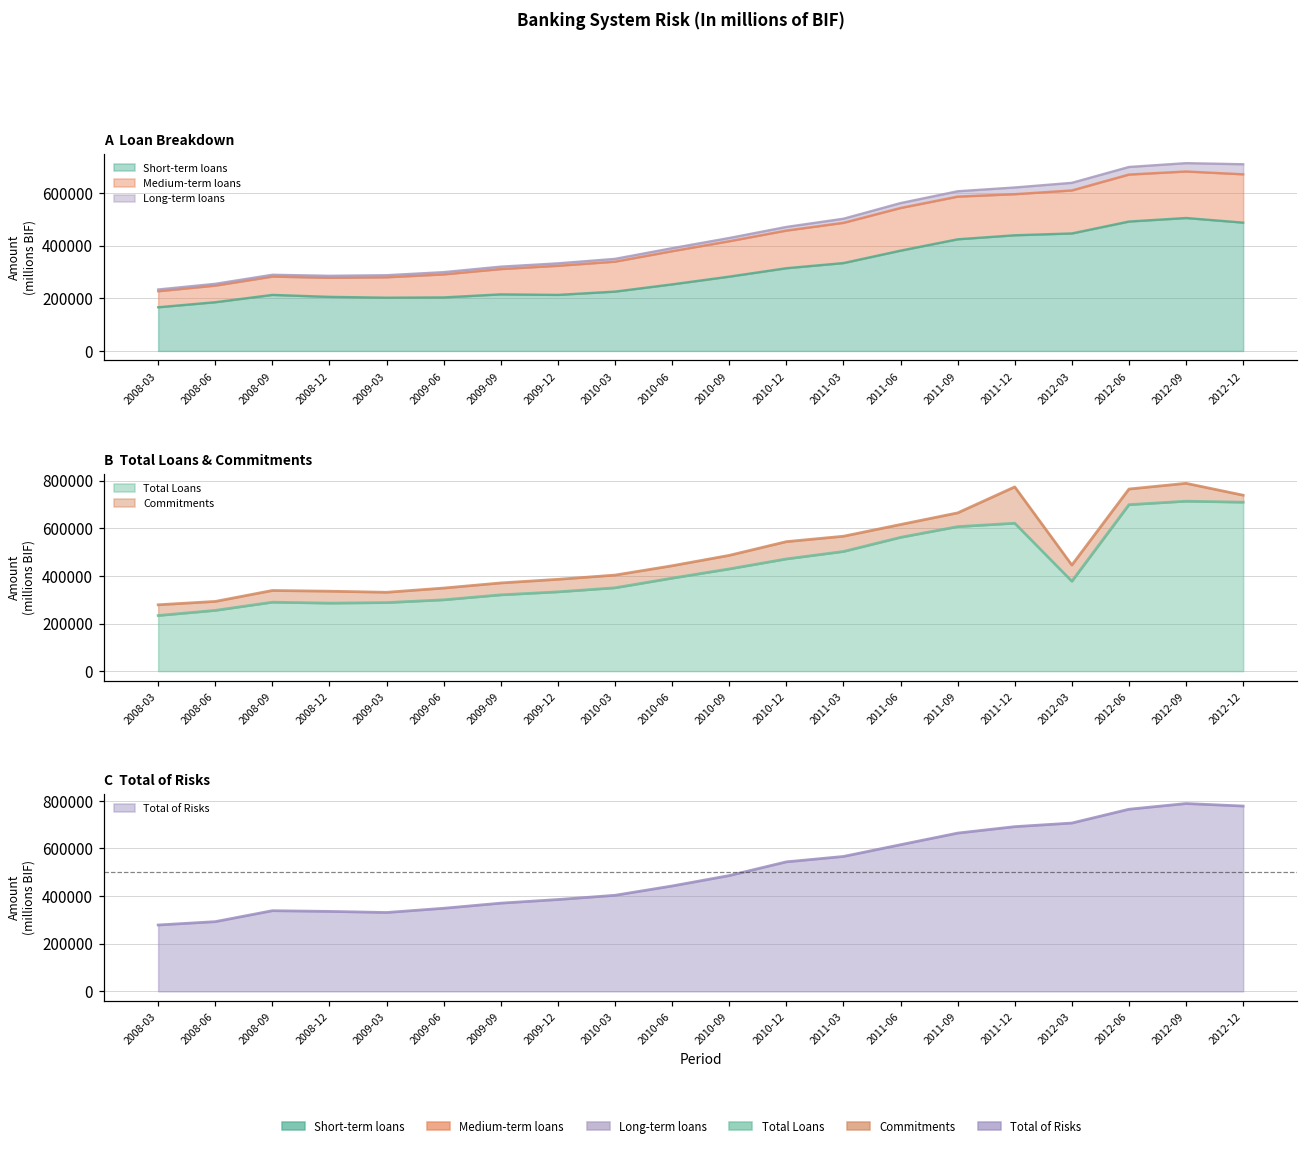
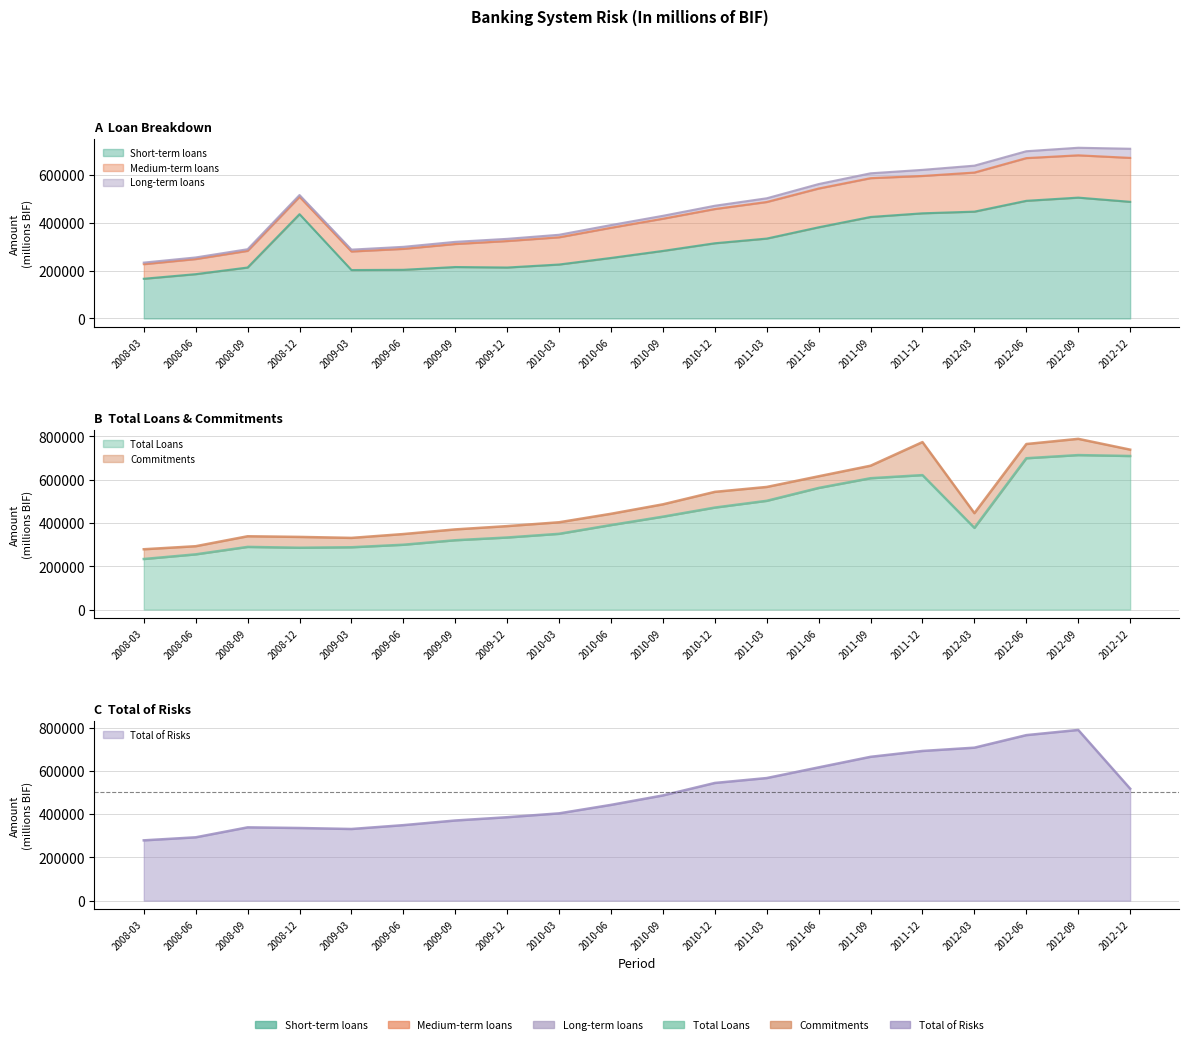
  {
    "A Loan Breakdown": {
      "Short-term loans": {
        "2008-03": 170000,
        "2008-06": 190000,
        "2008-09": 210000,
-       "2008-12": 210000,
+       "2008-12": 440000,
        "2009-03": 200000,
        "2009-06": 200000,
        "2009-09": 220000,
        "2009-12": 210000,
        "2010-03": 230000,
        "2010-06": 250000,
        "2010-09": 280000,
        "2010-12": 310000,
        "2011-03": 330000,
        "2011-06": 380000,
        "2011-09": 420000,
        "2011-12": 440000,
        "2012-03": 450000,
        "2012-06": 490000,
        "2012-09": 510000,
        "2012-12": 490000
      },
      "Medium-term loans": {
        "2010-06": 130000,
        "2010-09": 130000,
        "2010-12": 140000,
        "2011-03": 150000,
        "2011-06": 160000,
        "2011-09": 160000,
        "2011-12": 160000,
        "2012-03": 160000,
        "2012-06": 180000,
        "2012-09": 180000,
        "2012-12": 180000
      },
      "Long-term loans": {
        "2010-06": 10000,
        "2010-09": 10000,
        "2010-12": 10000,
        "2011-03": 20000,
        "2011-06": 20000,
        "2011-09": 20000,
        "2011-12": 30000,
        "2012-03": 30000,
        "2012-06": 30000,
        "2012-09": 30000,
        "2012-12": 40000
      }
    },
    "B Total Loans & Commitments": {
      "Total Loans": {
        "2008-03": 230000,
        "2008-06": 260000,
        "2008-09": 290000,
        "2008-12": 290000,
        "2009-03": 290000,
        "2009-06": 300000,
        "2009-09": 320000,
        "2009-12": 330000,
        "2010-03": 350000,
        "2010-06": 390000,
        "2010-09": 430000,
        "2010-12": 470000,
        "2011-03": 500000,
        "2011-06": 560000,
        "2011-09": 610000,
        "2011-12": 620000,
        "2012-03": 380000,
        "2012-06": 700000,
        "2012-09": 710000,
        "2012-12": 710000
      }
    },
    "C Total of Risks": {
      "2008-03": 280000,
      "2008-06": 290000,
      "2008-09": 340000,
      "2008-12": 340000,
      "2009-03": 330000,
      "2009-06": 350000,
      "2009-09": 370000,
      "2009-12": 390000,
      "2010-03": 400000,
      "2010-06": 440000,
      "2010-09": 490000,
      "2010-12": 540000,
      "2011-03": 570000,
      "2011-06": 620000,
      "2011-09": 660000,
      "2011-12": 690000,
      "2012-03": 710000,
      "2012-06": 760000,
      "2012-09": 790000,
-     "2012-12": 780000
+     "2012-12": 520000
    }
  }
